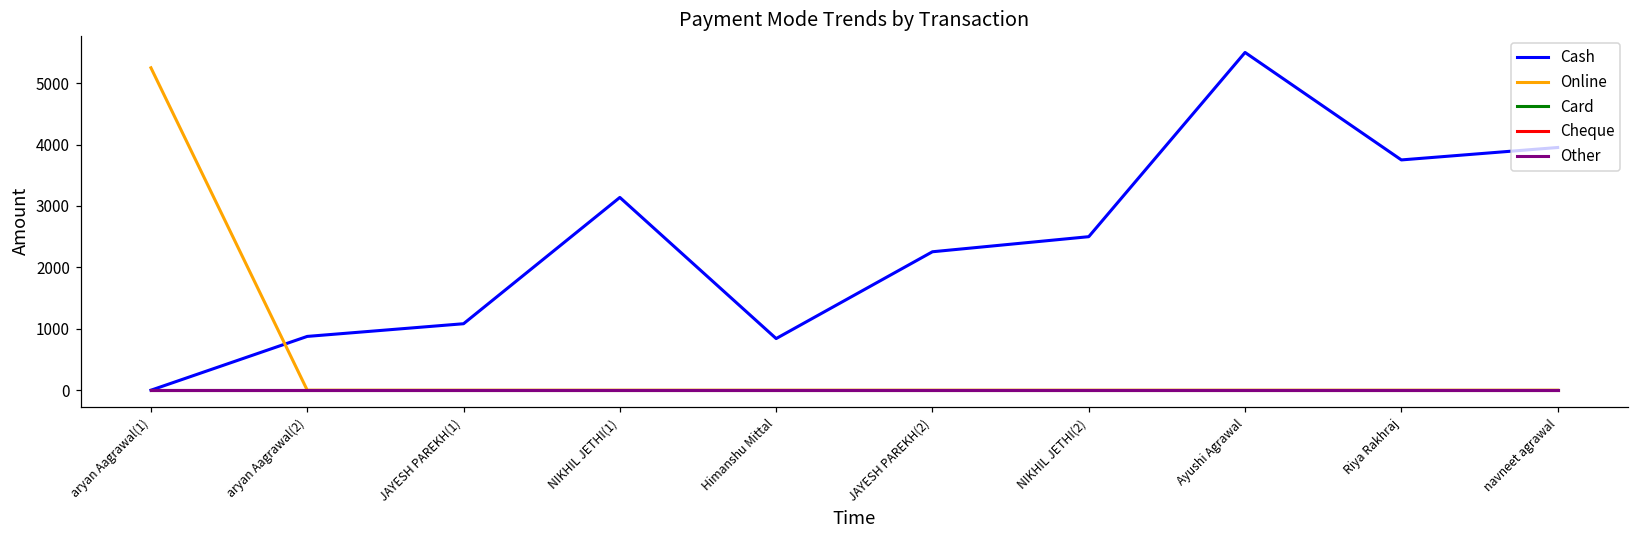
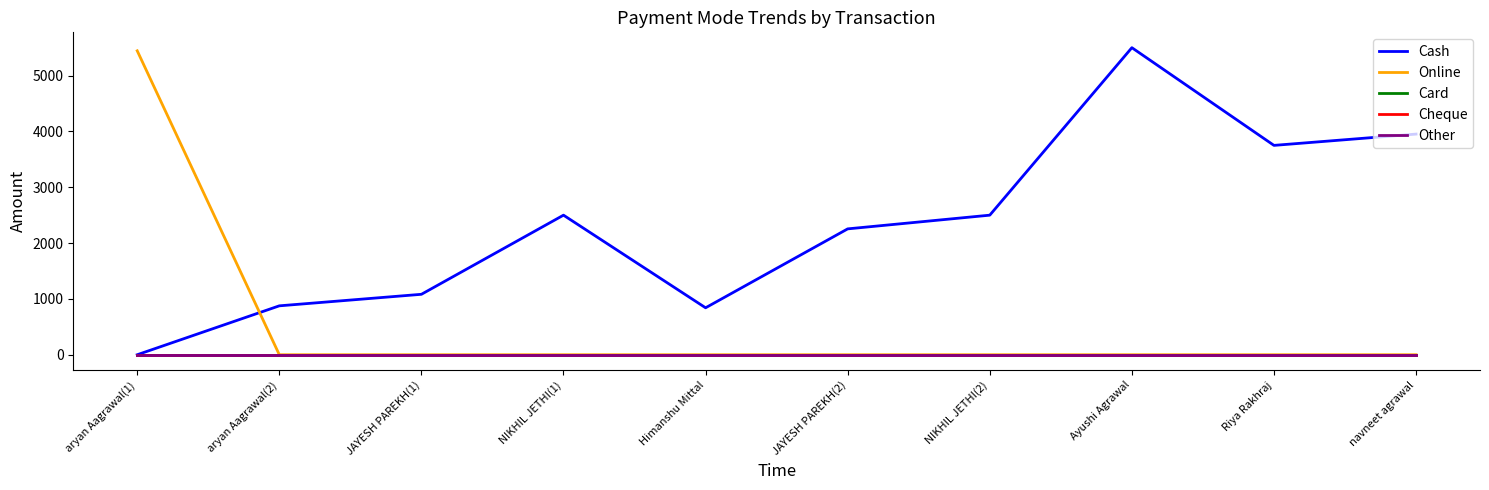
  {
    "Cash": {
      "aryan Aagrawal(2)": 900,
      "JAYESH PAREKH(1)": 1100,
-     "NIKHIL JETHI(1)": 3100,
+     "NIKHIL JETHI(1)": 2500,
      "Himanshu Mittal": 800,
      "JAYESH PAREKH(2)": 2300,
      "NIKHIL JETHI(2)": 2500,
      "Ayushi Agrawal": 5500,
      "Riya Rakhraj": 3800
    },
    "Online": {
-     "aryan Aagrawal(1)": 5300
+     "aryan Aagrawal(1)": 5400
    }
  }
